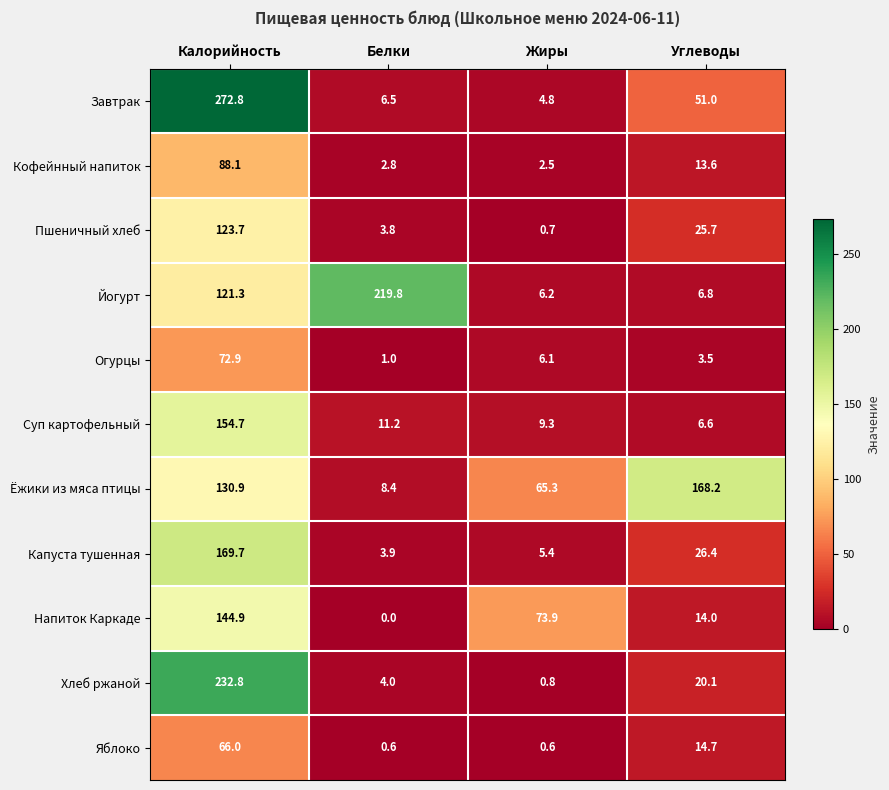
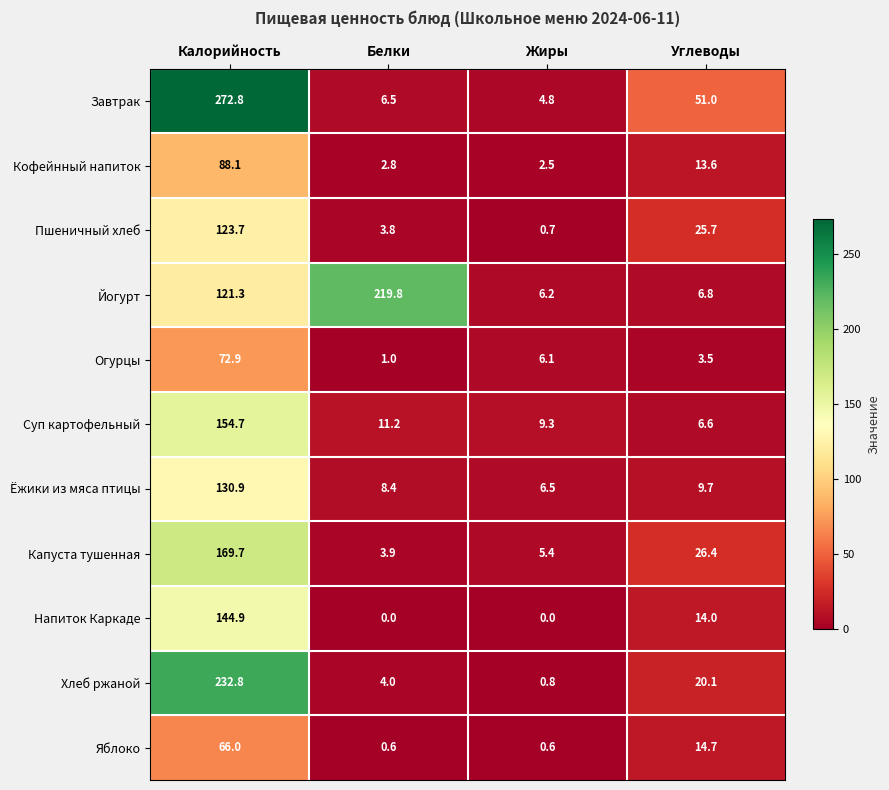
  {
    "Завтрак": {
      "Калорийность": 272.8,
      "Белки": 6.5,
      "Жиры": 4.8,
      "Углеводы": 51.0
    },
    "Кофейнный напиток": {
      "Калорийность": 88.1,
      "Белки": 2.8,
      "Жиры": 2.5,
      "Углеводы": 13.6
    },
    "Пшеничный хлеб": {
      "Калорийность": 123.7,
      "Белки": 3.8,
      "Жиры": 0.7,
      "Углеводы": 25.7
    },
    "Йогурт": {
      "Калорийность": 121.3,
      "Белки": 219.8,
      "Жиры": 6.2,
      "Углеводы": 6.8
    },
    "Огурцы": {
      "Калорийность": 72.9,
      "Белки": 1.0,
      "Жиры": 6.1,
      "Углеводы": 3.5
    },
    "Суп картофельный": {
      "Калорийность": 154.7,
      "Белки": 11.2,
      "Жиры": 9.3,
      "Углеводы": 6.6
    },
    "Ёжики из мяса птицы": {
      "Калорийность": 130.9,
      "Белки": 8.4,
-     "Жиры": 65.3,
-     "Углеводы": 168.2
+     "Жиры": 6.5,
+     "Углеводы": 9.7
    },
    "Капуста тушенная": {
      "Калорийность": 169.7,
      "Белки": 3.9,
      "Жиры": 5.4,
      "Углеводы": 26.4
    },
    "Напиток Каркаде": {
      "Калорийность": 144.9,
      "Белки": 0.0,
-     "Жиры": 73.9,
+     "Жиры": 0.0,
      "Углеводы": 14.0
    },
    "Хлеб ржаной": {
      "Калорийность": 232.8,
      "Белки": 4.0,
      "Жиры": 0.8,
      "Углеводы": 20.1
    },
    "Яблоко": {
      "Калорийность": 66.0,
      "Белки": 0.6,
      "Жиры": 0.6,
      "Углеводы": 14.7
    }
  }
